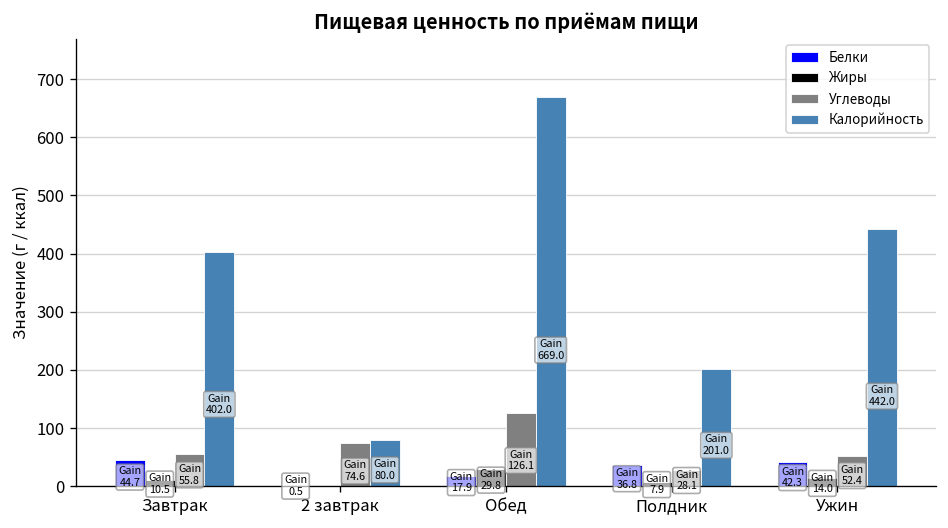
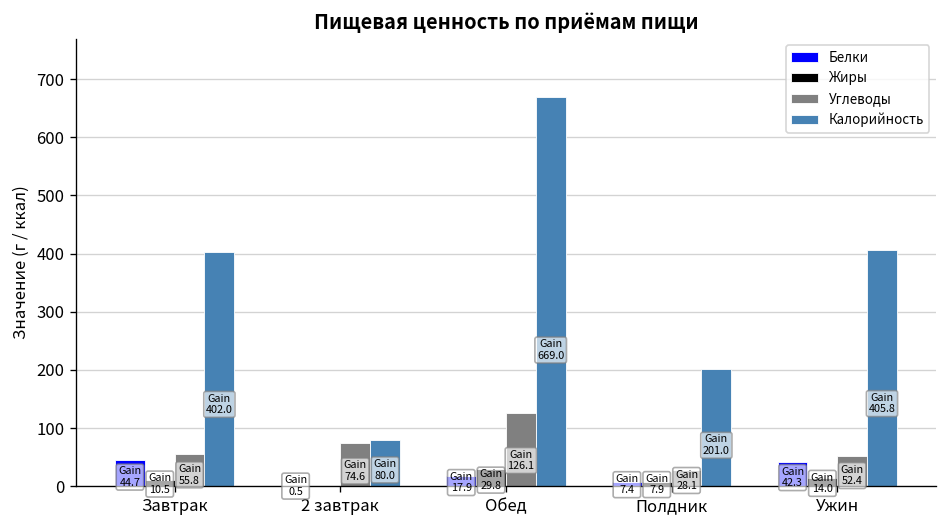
  {
    "Белки": {
-     "Полдник": 36.8
+     "Полдник": 7.4
    },
    "Жиры": {
      "2 завтрак": 0
    },
    "Калорийность": {
-     "Ужин": 442.0
+     "Ужин": 405.8
    }
  }
